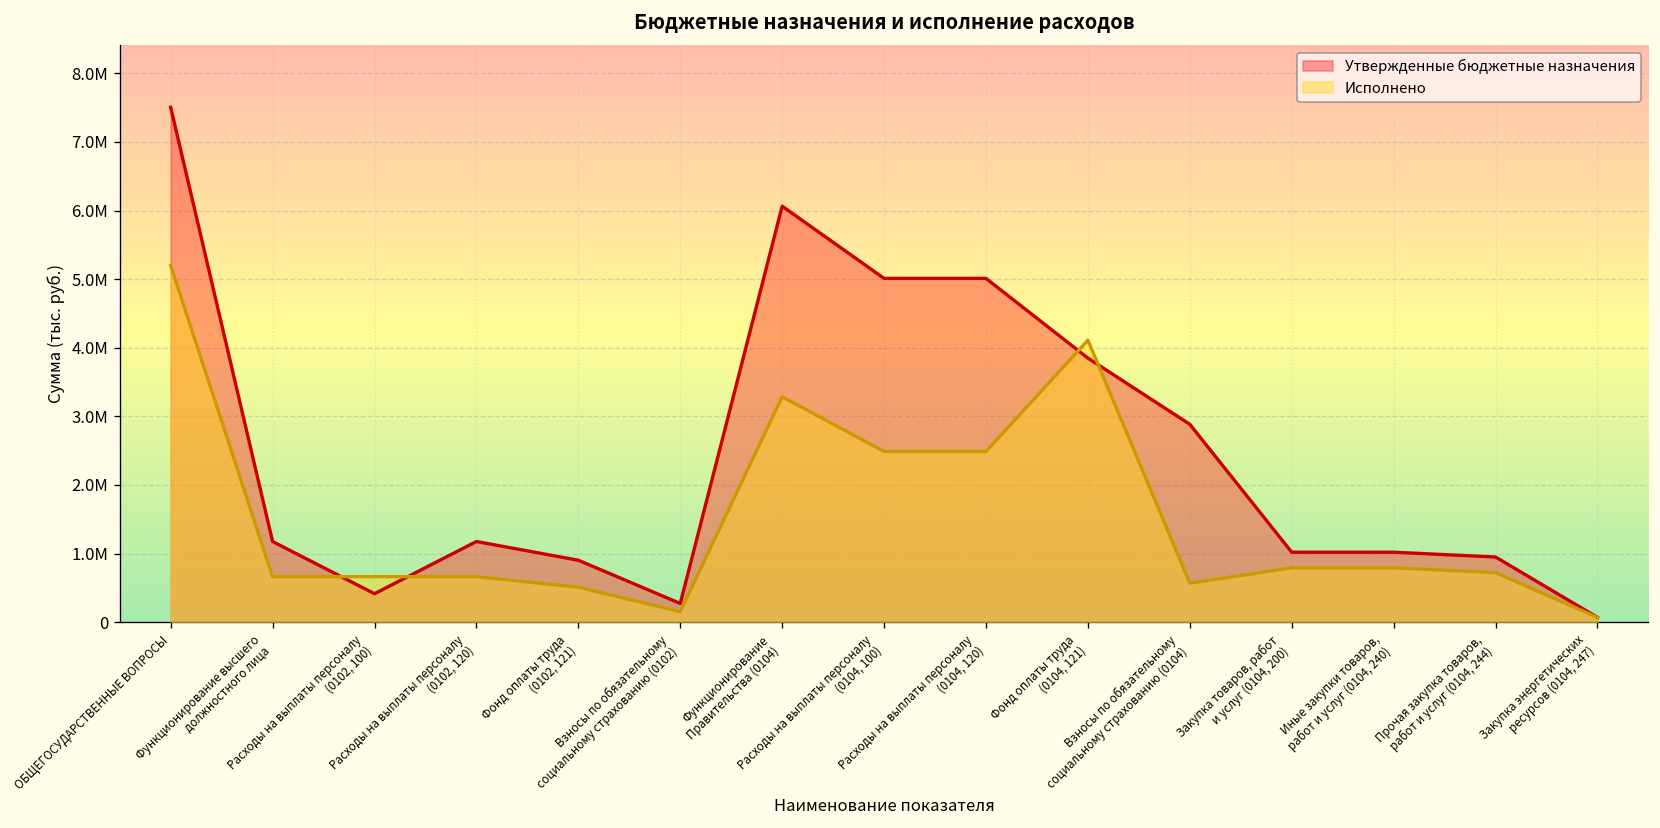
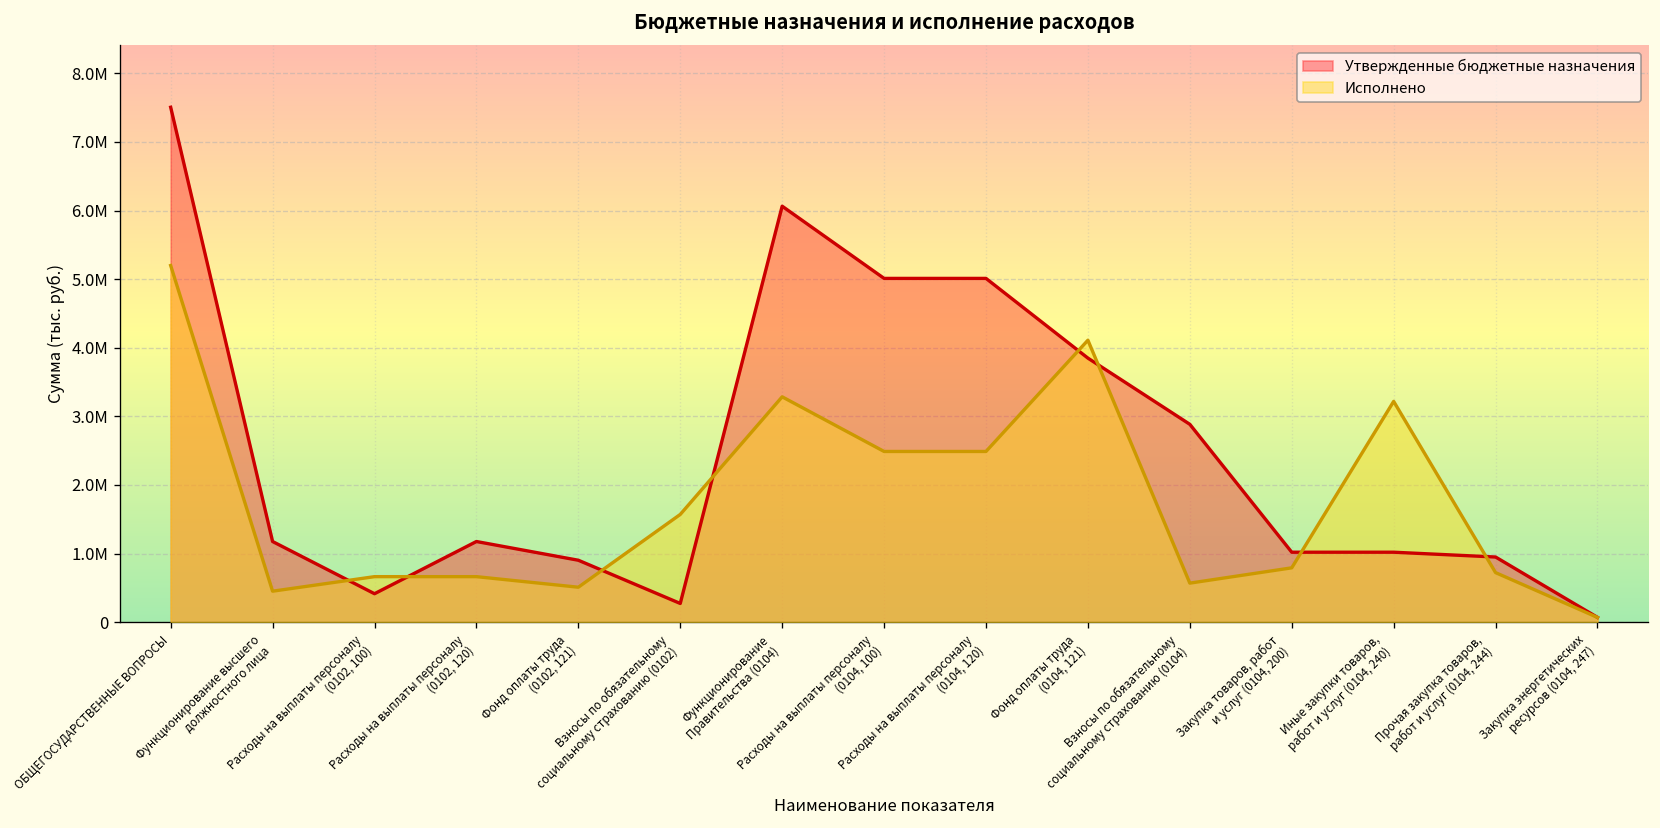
  {
    "Утвержденные бюджетные назначения": {
      "ОБЩЕГОСУДАРСТВЕННЫЕ ВОПРОСЫ": 7500000,
      "Функционирование высшего должностного лица": 1200000,
      "Расходы на выплаты персоналу (0102, 100)": 400000,
      "Расходы на выплаты персоналу (0102, 120)": 1200000,
      "Фонд оплаты труда (0102, 121)": 900000,
      "Взносы по обязательному социальному страхованию (0102)": 300000,
      "Функционирование Правительства (0104)": 6100000,
      "Расходы на выплаты персоналу (0104, 100)": 5000000,
      "Расходы на выплаты персоналу (0104, 120)": 5000000,
      "Фонд оплаты труда (0104, 121)": 3800000,
      "Взносы по обязательному социальному страхованию (0104)": 2900000,
      "Закупка товаров, работ и услуг (0104, 200)": 1000000,
      "Иные закупки товаров, работ и услуг (0104, 240)": 1000000,
      "Прочая закупка товаров, работ и услуг (0104, 244)": 1000000
    },
    "Исполнено": {
      "ОБЩЕГОСУДАРСТВЕННЫЕ ВОПРОСЫ": 5200000,
-     "Функционирование высшего должностного лица": 700000,
+     "Функционирование высшего должностного лица": 500000,
      "Расходы на выплаты персоналу (0102, 100)": 700000,
      "Расходы на выплаты персоналу (0102, 120)": 700000,
      "Фонд оплаты труда (0102, 121)": 500000,
-     "Взносы по обязательному социальному страхованию (0102)": 200000,
+     "Взносы по обязательному социальному страхованию (0102)": 1600000,
      "Функционирование Правительства (0104)": 3300000,
      "Расходы на выплаты персоналу (0104, 100)": 2500000,
      "Расходы на выплаты персоналу (0104, 120)": 2500000,
      "Фонд оплаты труда (0104, 121)": 4100000,
      "Взносы по обязательному социальному страхованию (0104)": 600000,
      "Закупка товаров, работ и услуг (0104, 200)": 800000,
-     "Иные закупки товаров, работ и услуг (0104, 240)": 800000,
+     "Иные закупки товаров, работ и услуг (0104, 240)": 3200000,
      "Прочая закупка товаров, работ и услуг (0104, 244)": 700000
    }
  }
